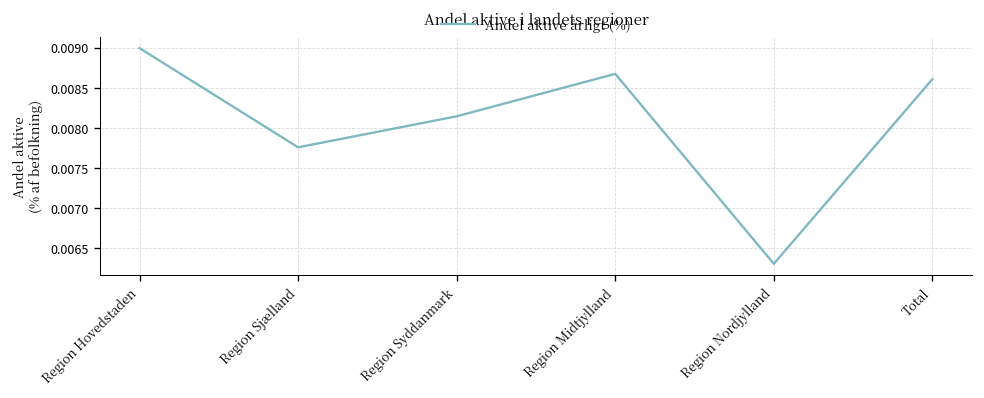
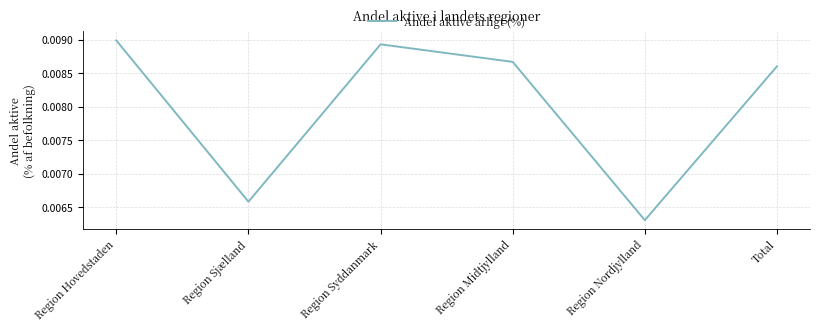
  {
    "Region Hovedstaden": 0.0090,
-   "Region Sjælland": 0.0078,
-   "Region Syddanmark": 0.0081,
+   "Region Sjælland": 0.0066,
+   "Region Syddanmark": 0.0089,
    "Region Midtjylland": 0.0087,
    "Region Nordjylland": 0.0063,
    "Total": 0.0086
  }
